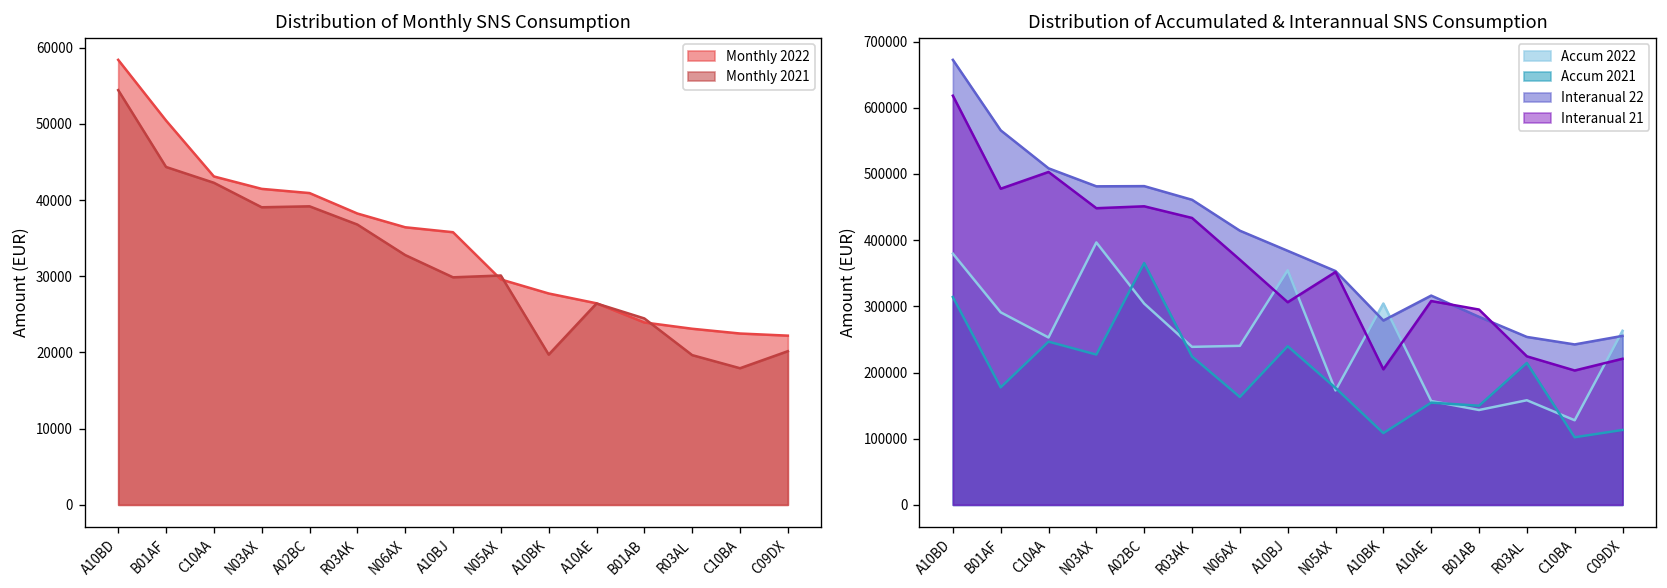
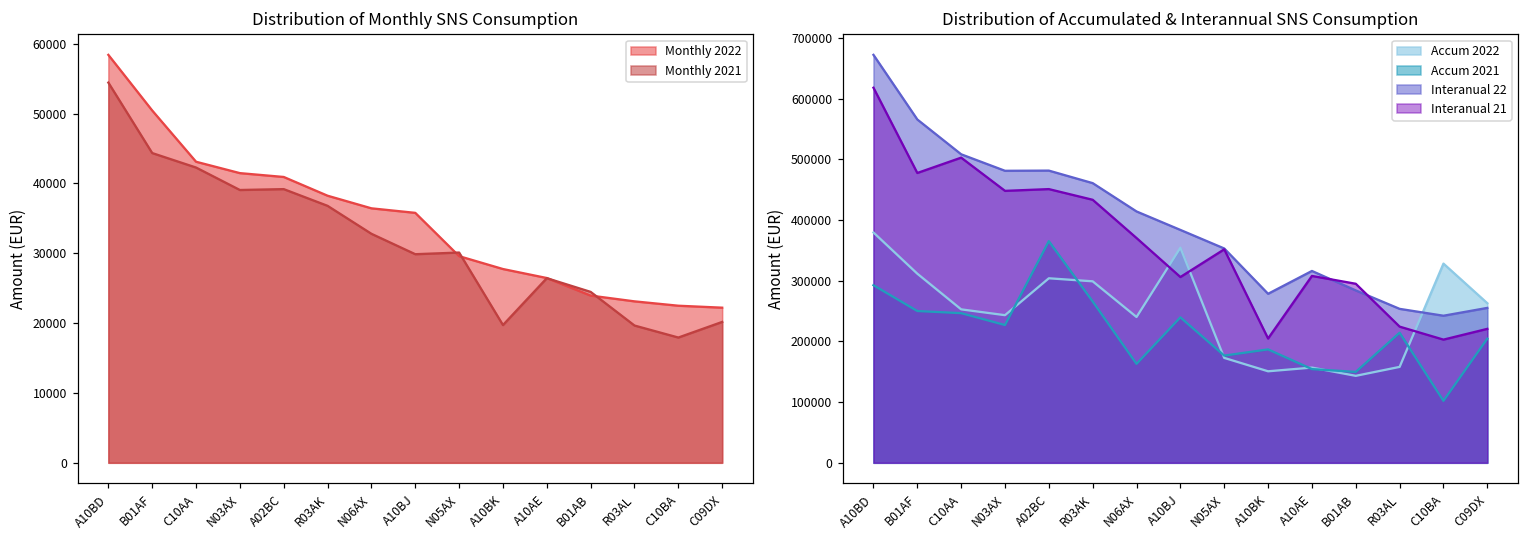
  {
    "Distribution of Accumulated & Interannual SNS Consumption": {
      "Accum 2022": {
        "A10BD": 380000,
-       "B01AF": 290000,
+       "B01AF": 310000,
        "C10AA": 250000,
-       "N03AX": 400000,
+       "N03AX": 240000,
        "A02BC": 300000,
-       "R03AK": 240000,
+       "R03AK": 300000,
        "N06AX": 240000,
        "A10BJ": 350000,
-       "A10BK": 300000,
+       "A10BK": 150000,
        "B01AB": 140000,
        "R03AL": 160000,
-       "C10BA": 130000,
+       "C10BA": 330000,
        "C09DX": 260000
      },
      "Accum 2021": {
-       "A10BD": 310000,
-       "B01AF": 180000,
+       "A10BD": 290000,
+       "B01AF": 250000,
        "C10AA": 250000,
        "N03AX": 230000,
        "A02BC": 370000,
-       "R03AK": 220000,
+       "R03AK": 270000,
        "N06AX": 160000,
        "A10BJ": 240000,
-       "A10BK": 110000,
+       "A10BK": 190000,
        "B01AB": 150000,
        "R03AL": 210000,
        "C10BA": 100000,
-       "C09DX": 110000
+       "C09DX": 200000
      }
    }
  }
